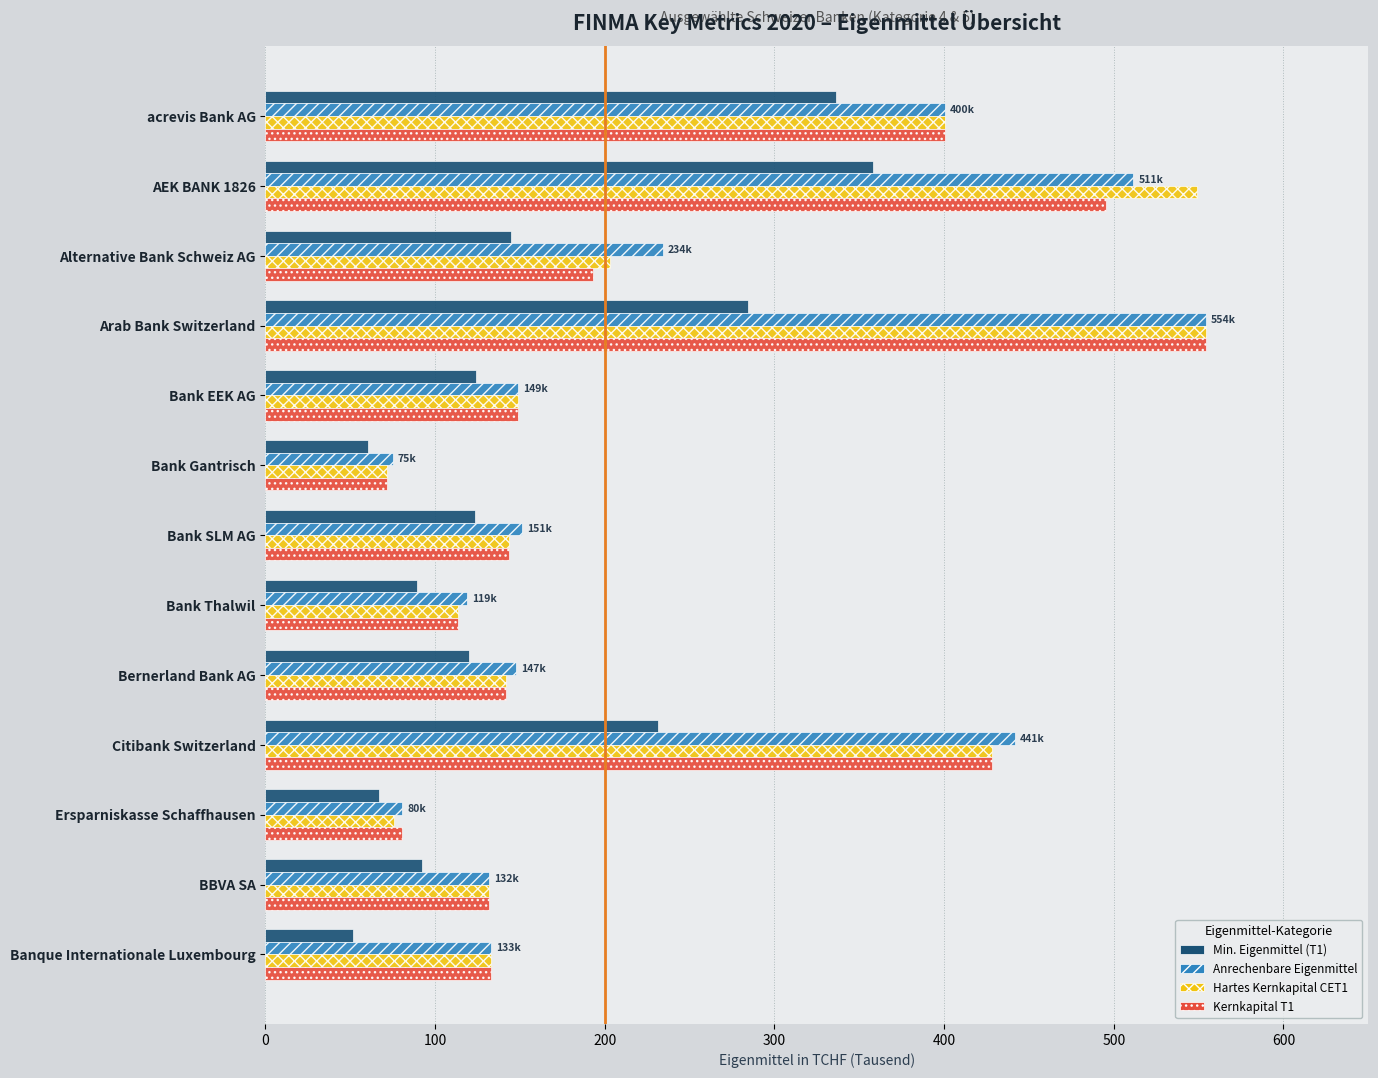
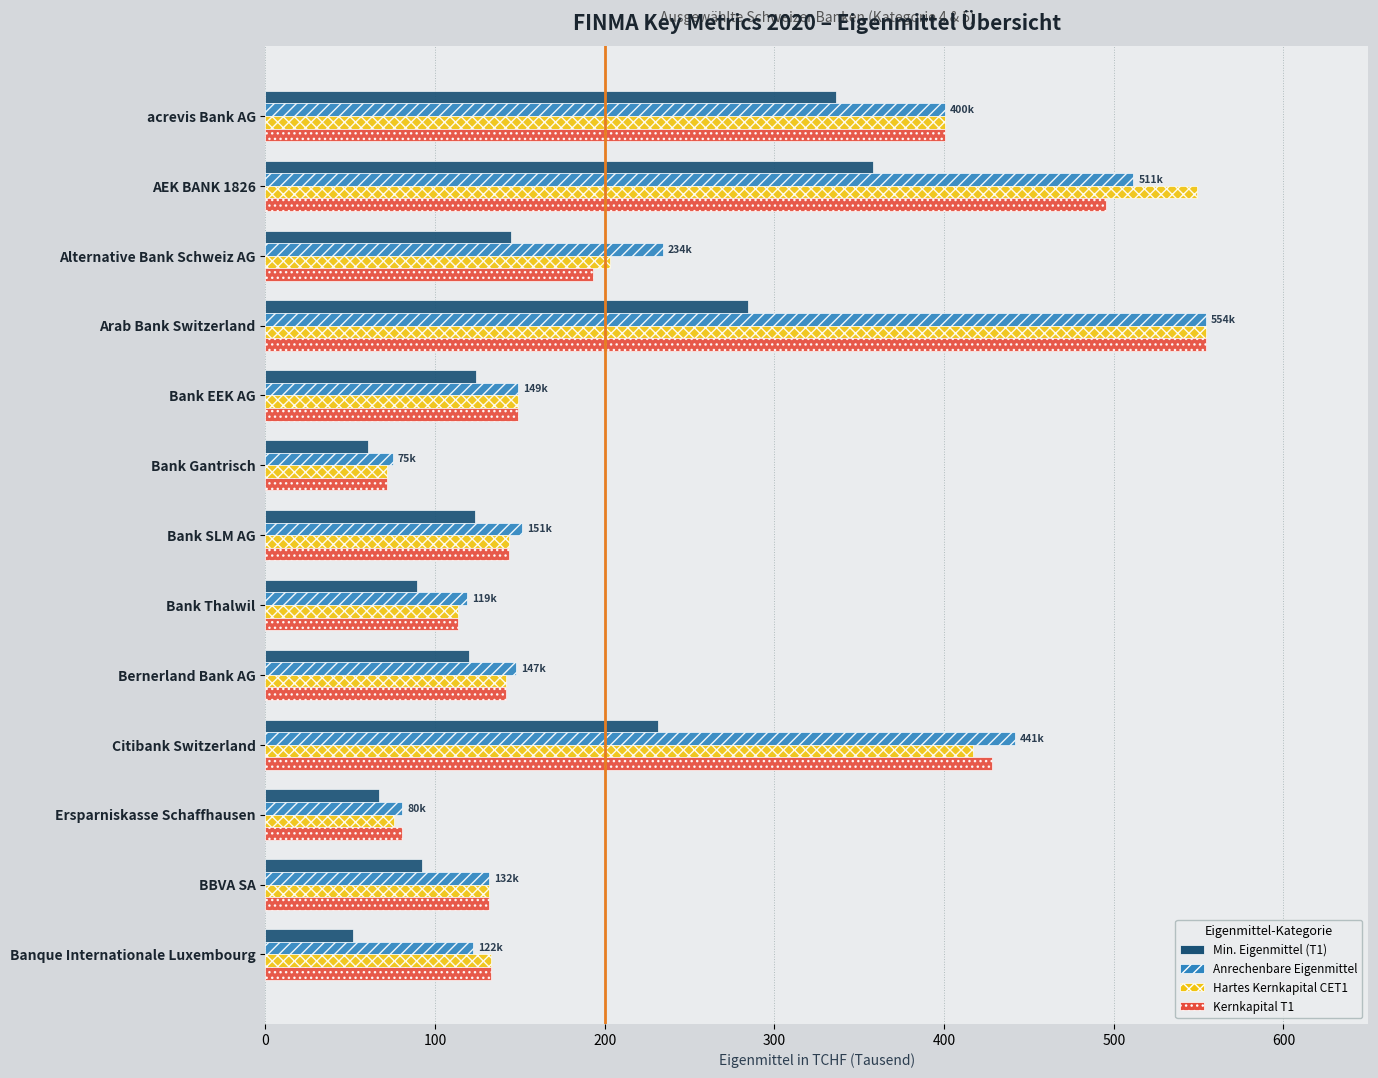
  {
    "Min. Eigenmittel (T1)": {
      "acrevis Bank AG": "336",
      "AEK BANK 1826": "358",
      "Alternative Bank Schweiz AG": "145",
      "Arab Bank Switzerland": "285",
      "Bank EEK AG": "124",
      "Bank Gantrisch": "60",
      "Bank SLM AG": "123",
      "Bank Thalwil": "89",
      "Bernerland Bank AG": "120",
      "Citibank Switzerland": "231",
      "Ersparniskasse Schaffhausen": "67",
      "BBVA SA": "92",
      "Banque Internationale Luxembourg": "52"
    },
    "Anrechenbare Eigenmittel": {
      "acrevis Bank AG": "400k",
      "AEK BANK 1826": "511k",
      "Alternative Bank Schweiz AG": "234k",
      "Arab Bank Switzerland": "554k",
      "Bank EEK AG": "149k",
      "Bank Gantrisch": "75k",
      "Bank SLM AG": "151k",
      "Bank Thalwil": "119k",
      "Bernerland Bank AG": "147k",
      "Citibank Switzerland": "441k",
      "Ersparniskasse Schaffhausen": "80k",
      "BBVA SA": "132k",
-     "Banque Internationale Luxembourg": "133k"
+     "Banque Internationale Luxembourg": "122k"
    },
    "Hartes Kernkapital CET1": {
      "AEK BANK 1826": "549",
      "Alternative Bank Schweiz AG": "203",
      "Bank Gantrisch": "71",
      "Bank SLM AG": "143",
      "Bank Thalwil": "113",
      "Bernerland Bank AG": "142",
-     "Citibank Switzerland": "428",
+     "Citibank Switzerland": "417",
      "Ersparniskasse Schaffhausen": "75",
      "Banque Internationale Luxembourg": "133"
    },
    "Kernkapital T1": {
      "AEK BANK 1826": "495",
      "Alternative Bank Schweiz AG": "193",
      "Bank Gantrisch": "71",
      "Bank SLM AG": "143",
      "Bank Thalwil": "113",
      "Bernerland Bank AG": "142",
      "Citibank Switzerland": "428",
      "Banque Internationale Luxembourg": "133"
    }
  }
